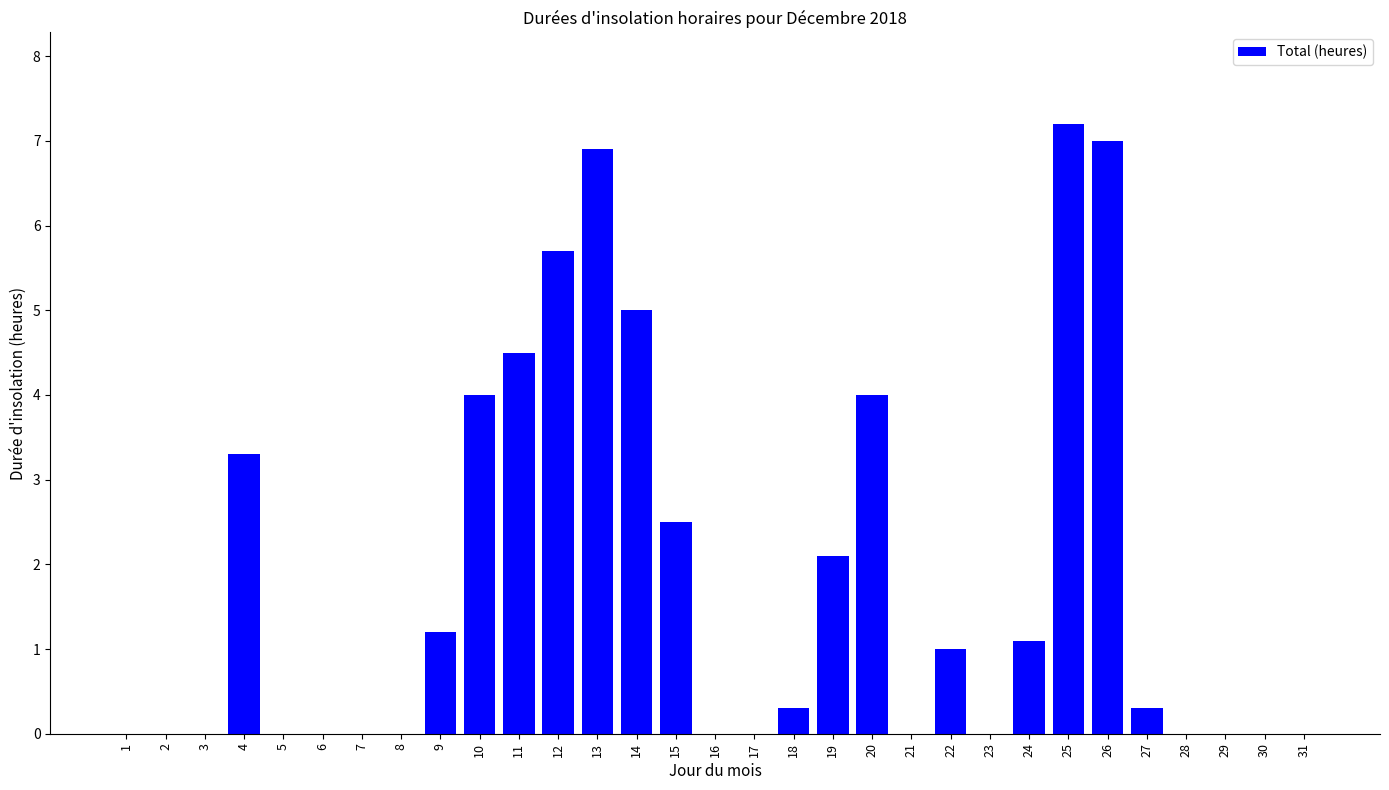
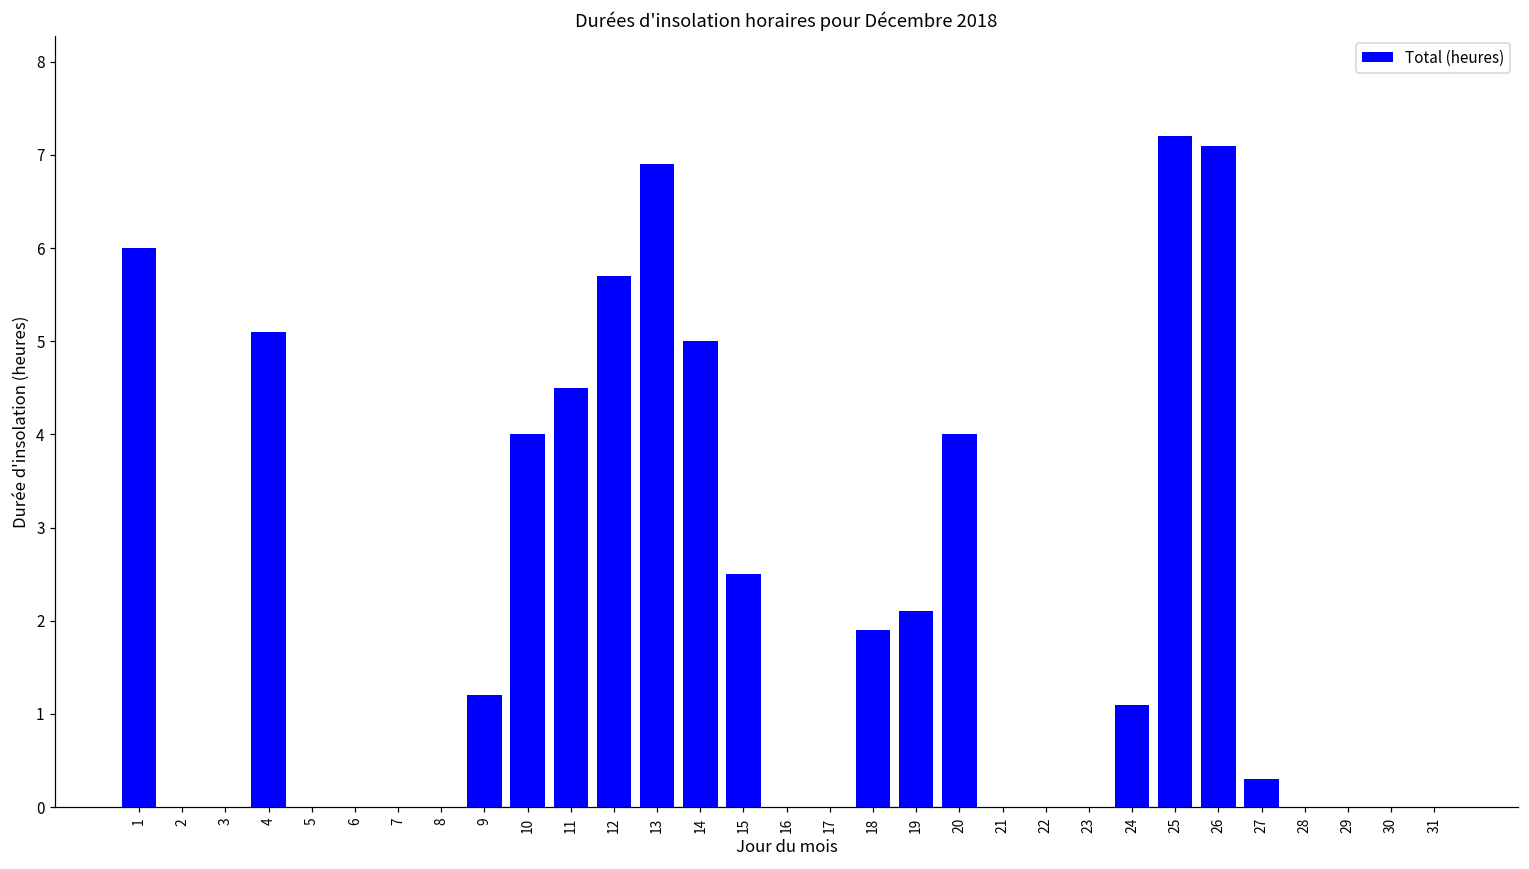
  {
-   "1": 0,
+   "1": 6,
    "2": 0.0,
    "3": 0.0,
-   "4": 3.3,
+   "4": 5.1,
    "5": 0.0,
    "6": 0.0,
    "7": 0.0,
    "8": 0.0,
    "9": 1.2,
    "10": 4.0,
    "11": 4.5,
    "12": 5.7,
    "13": 6.9,
    "14": 5.0,
    "15": 2.5,
    "16": 0.0,
    "17": 0.0,
-   "18": 0.3,
+   "18": 1.9,
    "19": 2.1,
    "20": 4.0,
    "21": 0.0,
-   "22": 1,
+   "22": 0,
    "23": 0.0,
    "24": 1.1,
    "25": 7.2,
-   "26": 7.0,
+   "26": 7.1,
    "27": 0.3,
    "28": 0.0,
    "29": 0.0,
    "30": 0.0,
    "31": 0.0
  }
